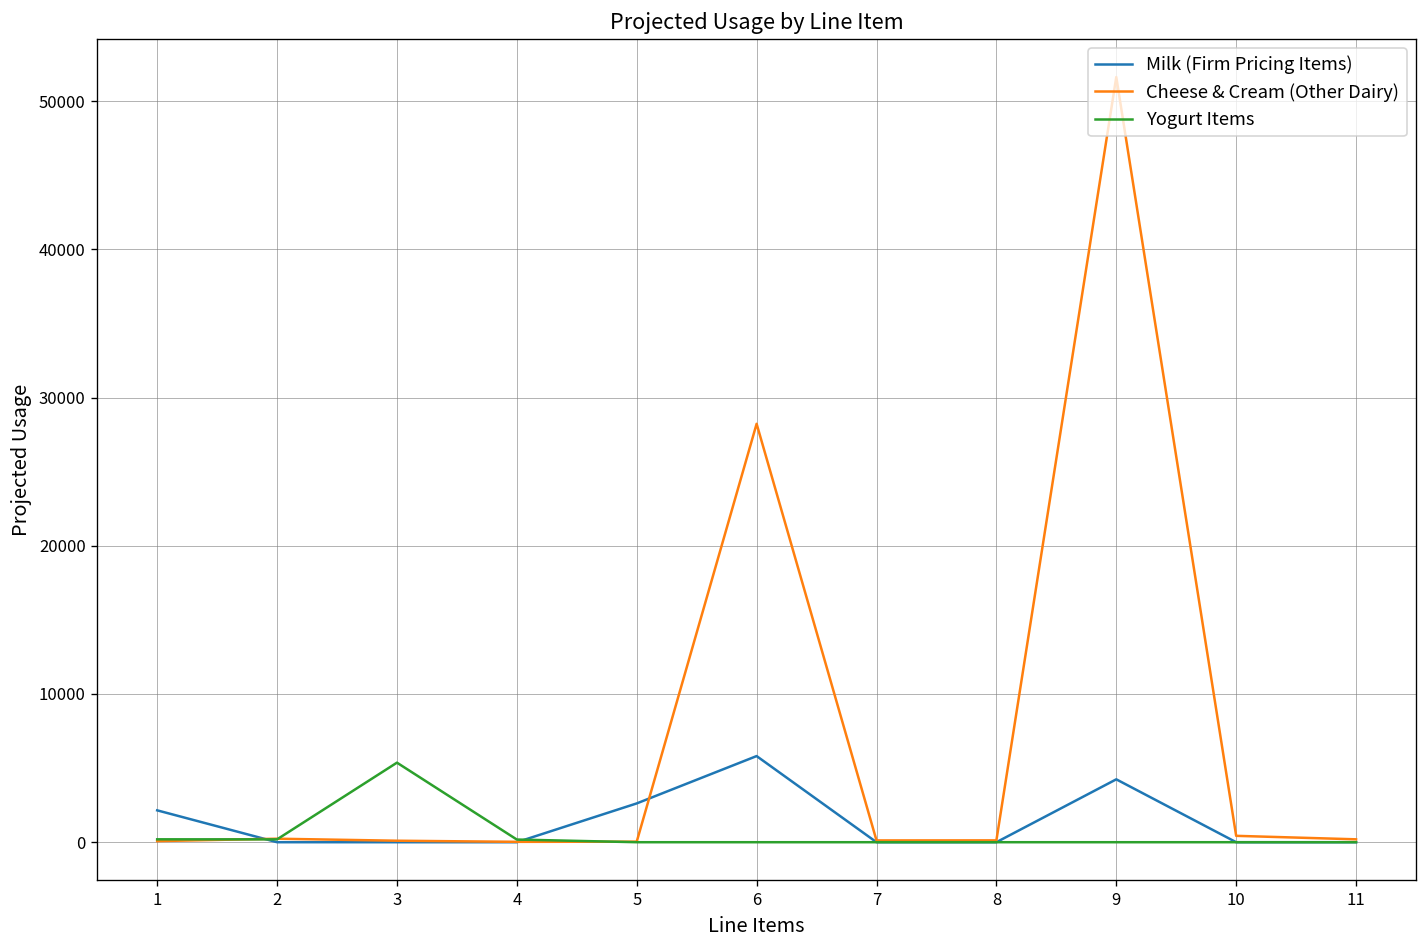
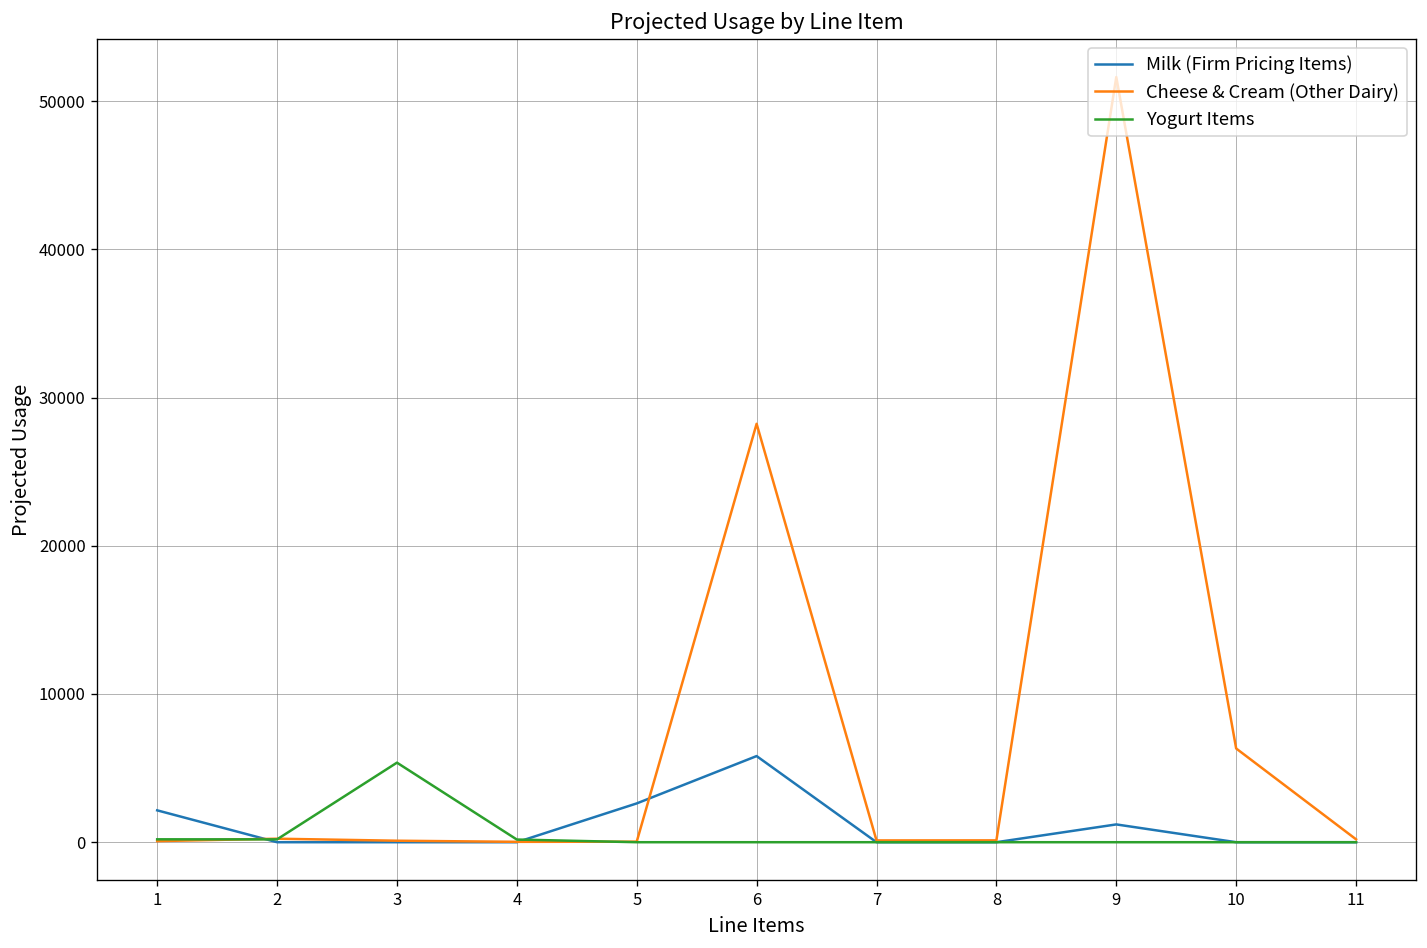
  {
    "Milk (Firm Pricing Items)": {
      "1": 2200,
      "5": 2600,
      "6": 5800,
-     "9": 4200
+     "9": 1200
    },
    "Cheese & Cream (Other Dairy)": {
      "6": 28200,
-     "10": 400
+     "10": 6300
    },
    "Yogurt Items": {
      "3": 5400,
      "6": 0,
      "9": 0
    }
  }
